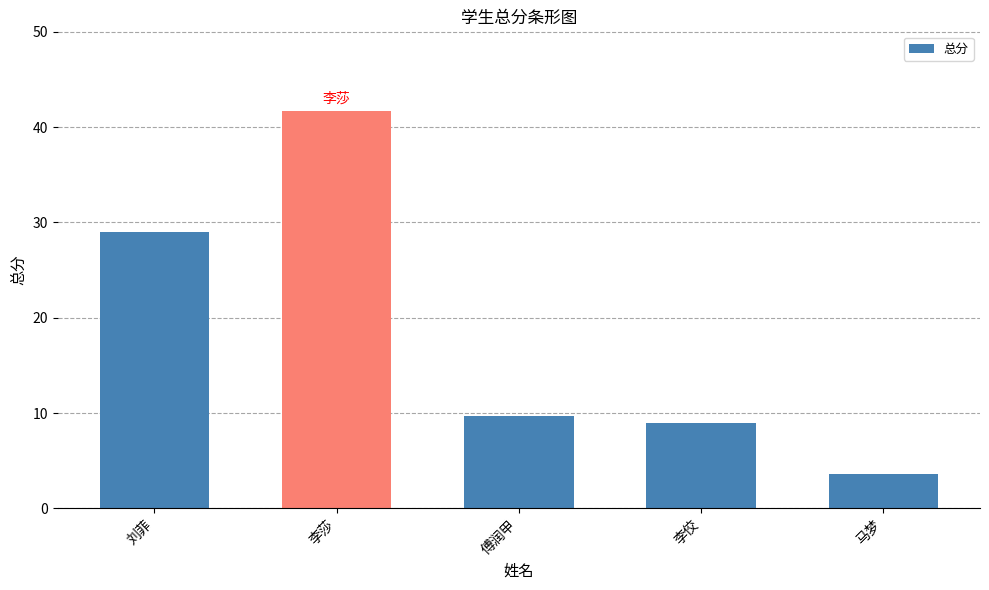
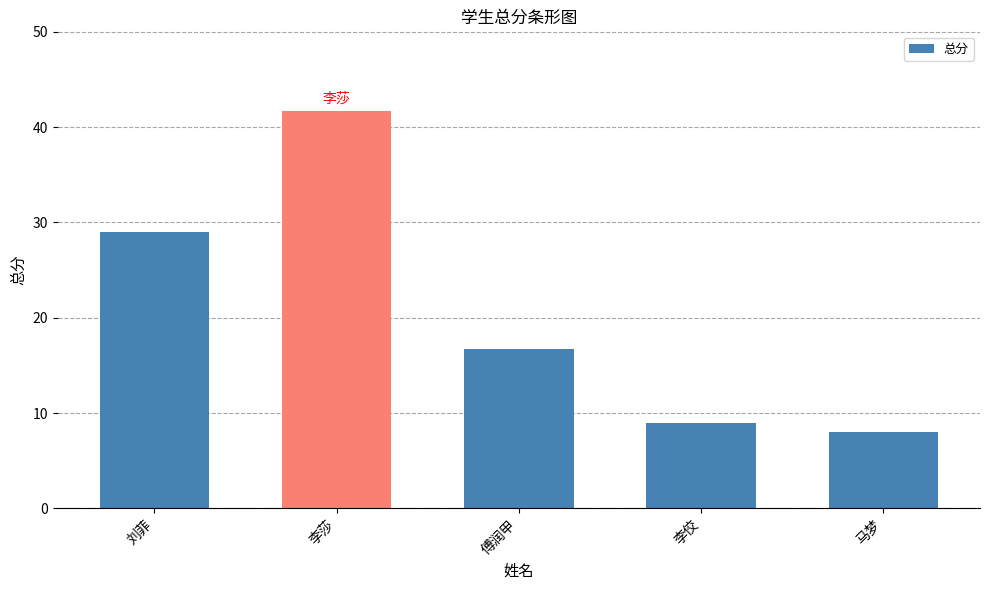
  {
    "刘菲": 29,
    "李莎": 42,
-   "傅润甲": 10,
+   "傅润甲": 17,
    "李佼": 9,
-   "马梦": 4
+   "马梦": 8
  }
